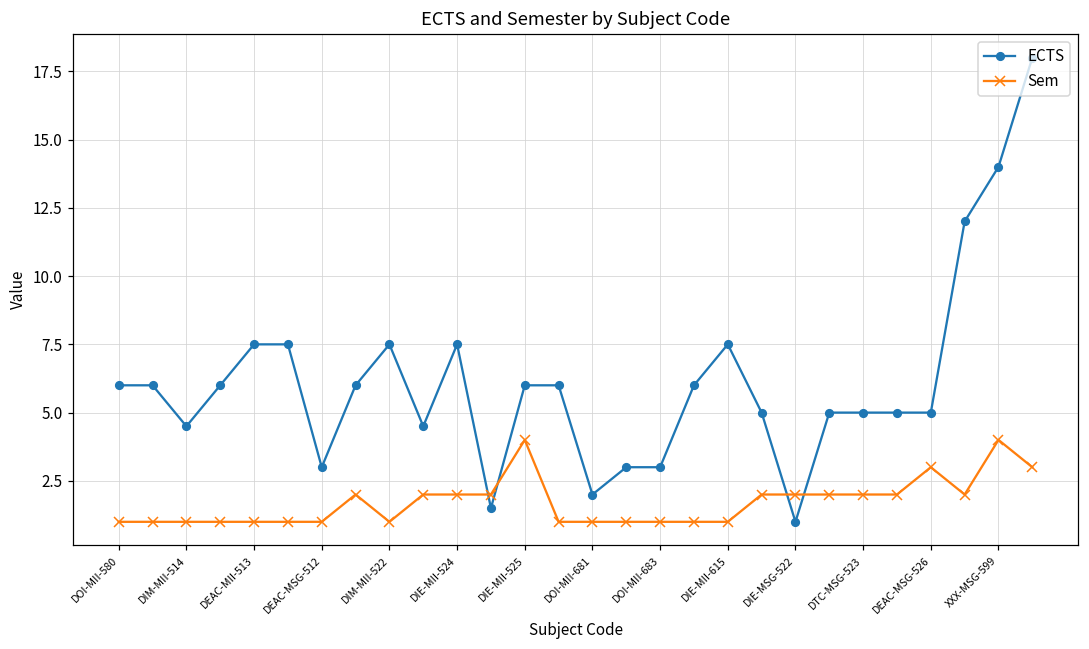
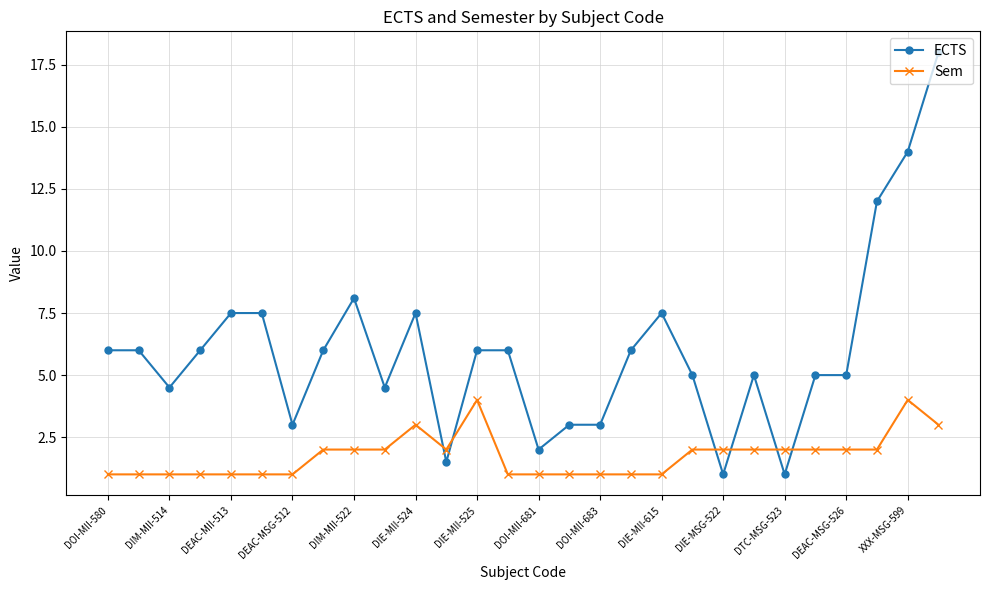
  {
    "ECTS": {
      "DOI-MII-580": 6.0,
      "DIM-MII-514": 4.5,
      "DEAC-MII-513": 7.5,
      "DEAC-MSG-512": 3.0,
-     "DIM-MII-522": 7.5,
+     "DIM-MII-522": 8.1,
      "DIE-MII-524": 7.5,
      "DIE-MII-525": 6.0,
      "DOI-MII-681": 2.0,
      "DOI-MII-683": 3.0,
      "DIE-MII-615": 7.5,
      "DIE-MSG-522": 1.0,
-     "DTC-MSG-523": 5,
+     "DTC-MSG-523": 1,
      "DEAC-MSG-526": 5.0,
      "XXX-MSG-599": 14.0
    },
    "Sem": {
      "DOI-MII-580": 1,
      "DIM-MII-514": 1,
      "DEAC-MII-513": 1,
      "DEAC-MSG-512": 1,
-     "DIM-MII-522": 1,
-     "DIE-MII-524": 2,
+     "DIM-MII-522": 2,
+     "DIE-MII-524": 3,
      "DIE-MII-525": 4,
      "DOI-MII-681": 1,
      "DOI-MII-683": 1,
      "DIE-MII-615": 1,
      "DIE-MSG-522": 2,
      "DTC-MSG-523": 2,
-     "DEAC-MSG-526": 3,
+     "DEAC-MSG-526": 2,
      "XXX-MSG-599": 4
    }
  }
